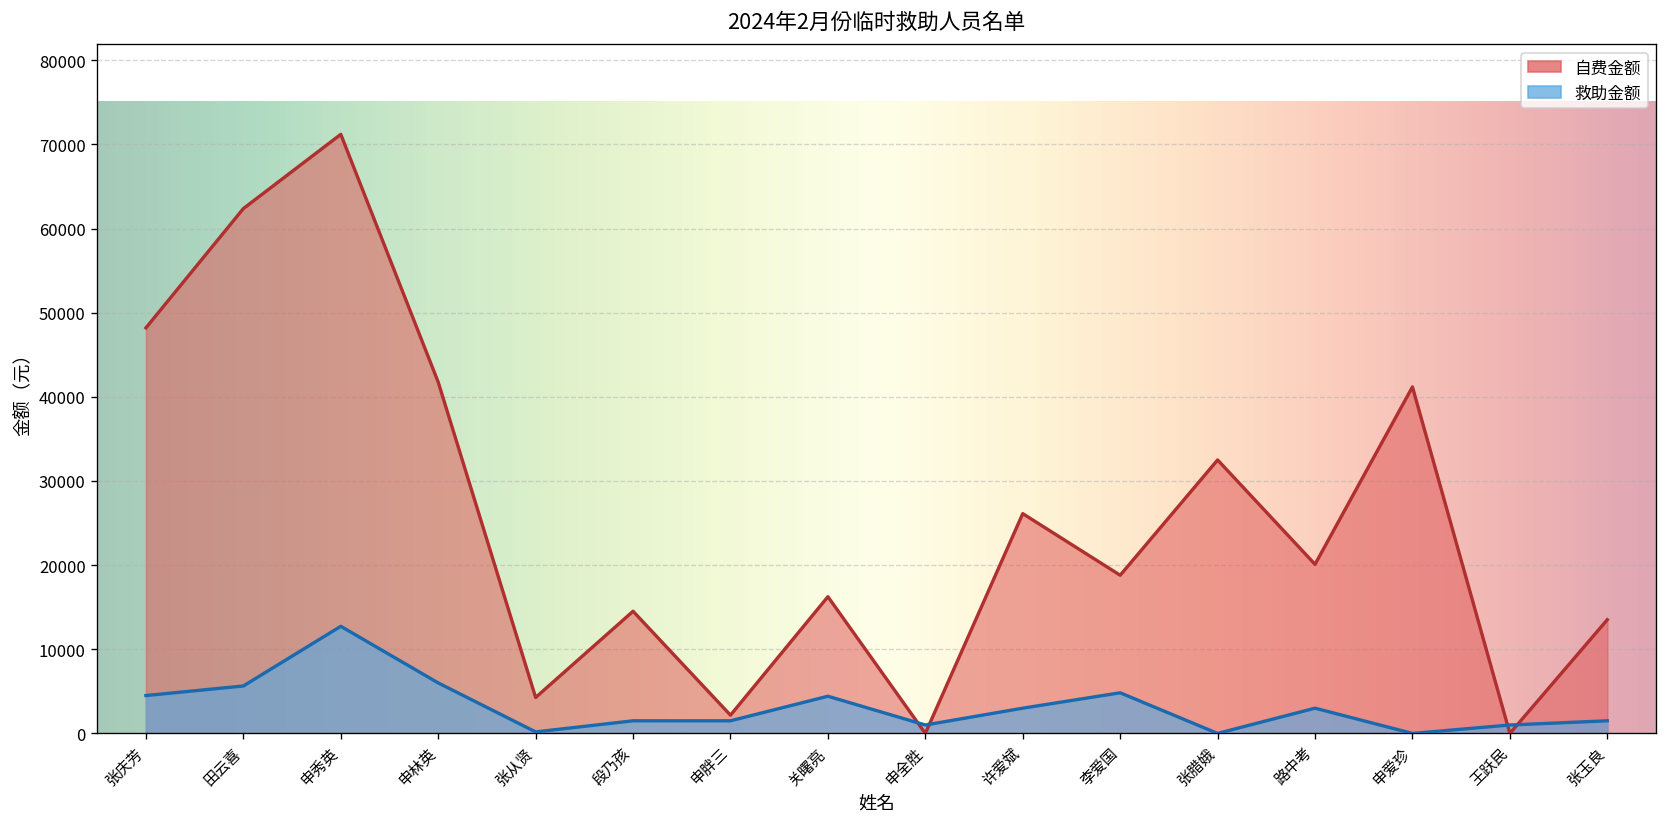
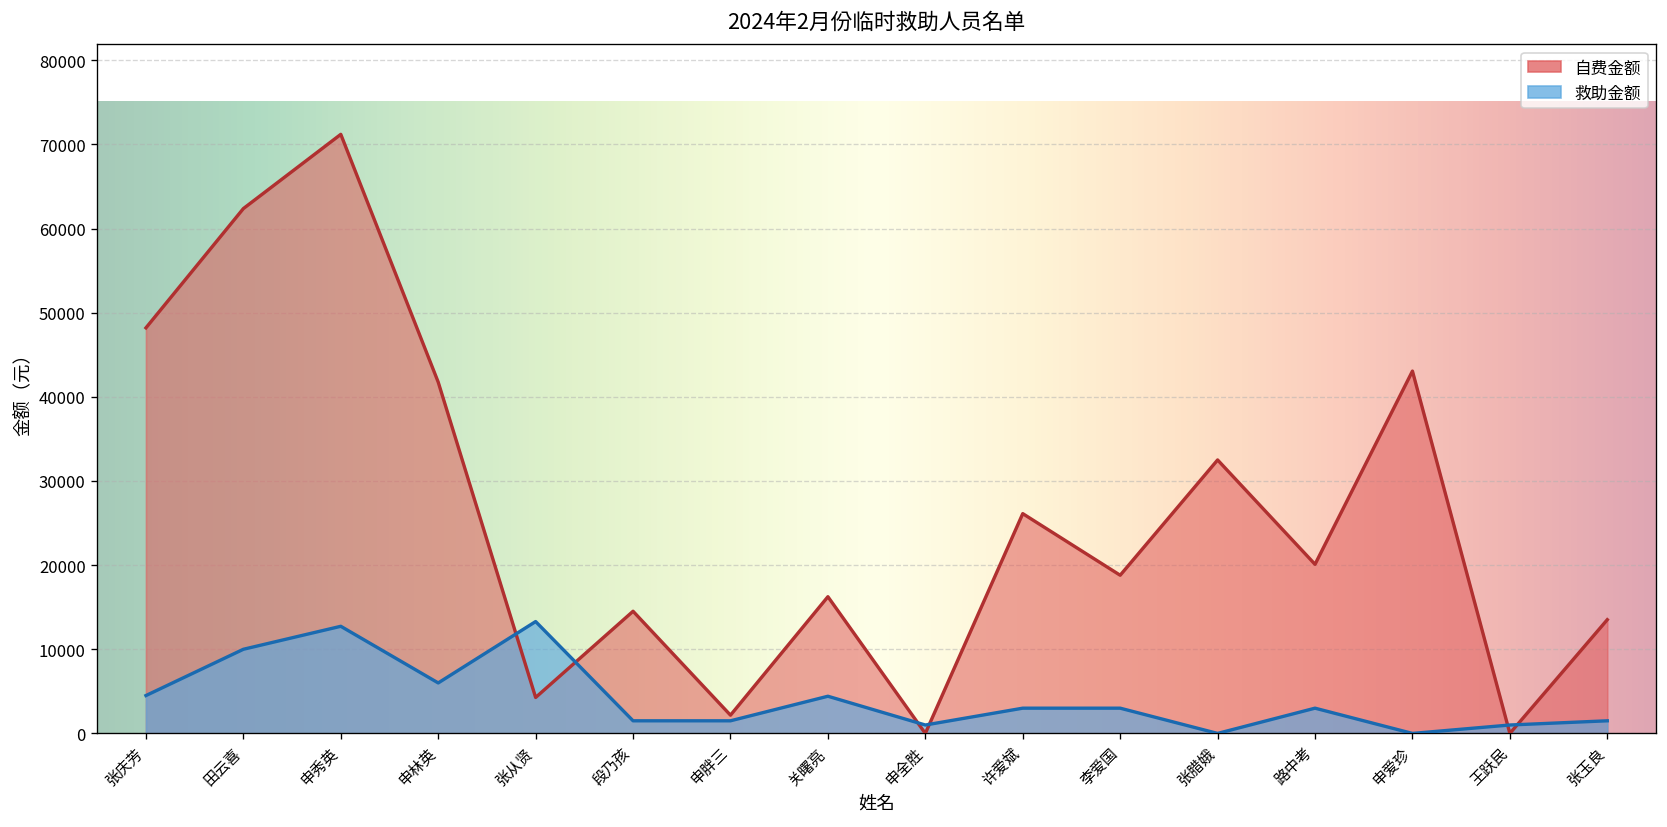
  {
    "自费金额": {
      "张庆芳": 48000,
      "田云喜": 62000,
      "申秀英": 71000,
      "申林英": 42000,
      "张从贤": 4000,
      "段乃孩": 15000,
      "申胖三": 2000,
      "关曙亮": 16000,
      "申全胜": 0,
      "许爱斌": 26000,
      "李爱国": 19000,
      "张腊娥": 33000,
      "路中考": 20000,
-     "申爱珍": 41000,
+     "申爱珍": 43000,
      "王跃民": 0,
      "张玉良": 14000
    },
    "救助金额": {
      "张庆芳": 5000,
-     "田云喜": 6000,
+     "田云喜": 10000,
      "申秀英": 13000,
      "申林英": 6000,
-     "张从贤": 0,
+     "张从贤": 13000,
      "段乃孩": 2000,
      "申胖三": 2000,
      "关曙亮": 4000,
      "申全胜": 1000,
      "许爱斌": 3000,
-     "李爱国": 5000,
+     "李爱国": 3000,
      "张腊娥": 0,
      "路中考": 3000,
      "申爱珍": 0,
      "王跃民": 1000,
      "张玉良": 2000
    }
  }
